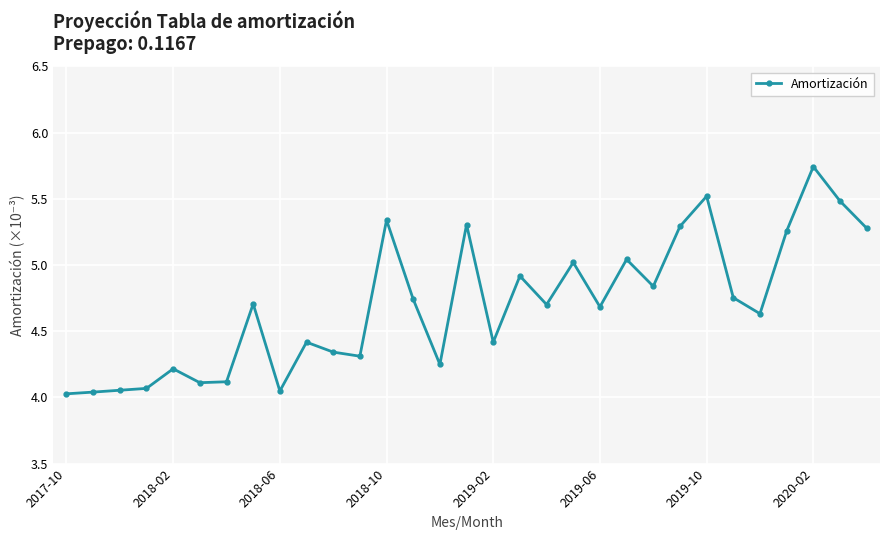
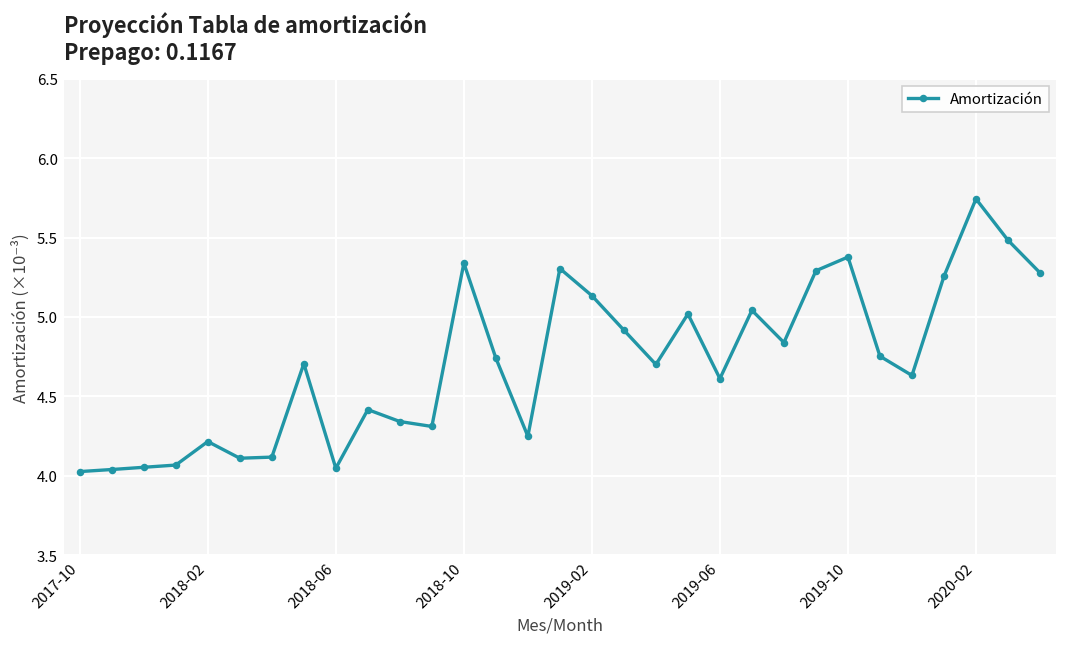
  {
    "2017-10": 4.03,
    "2018-02": 4.22,
    "2018-06": 4.05,
    "2018-10": 5.34,
-   "2019-02": 4.42,
-   "2019-06": 4.68,
-   "2019-10": 5.52,
+   "2019-02": 5.13,
+   "2019-06": 4.61,
+   "2019-10": 5.38,
    "2020-02": 5.74
  }
